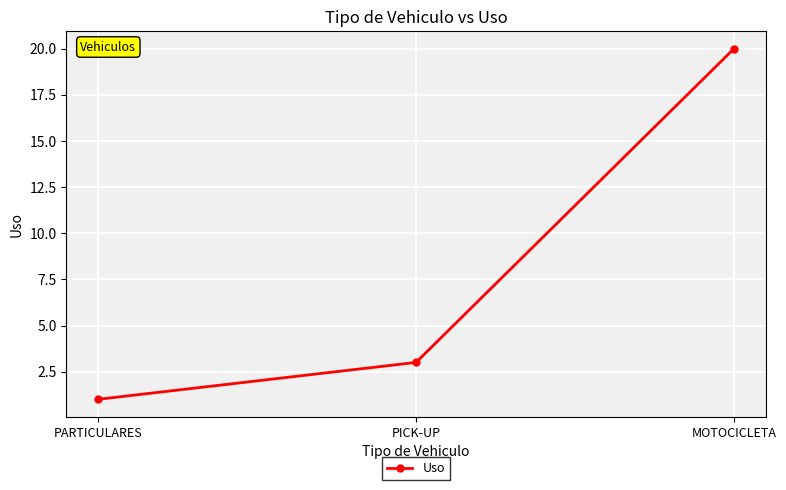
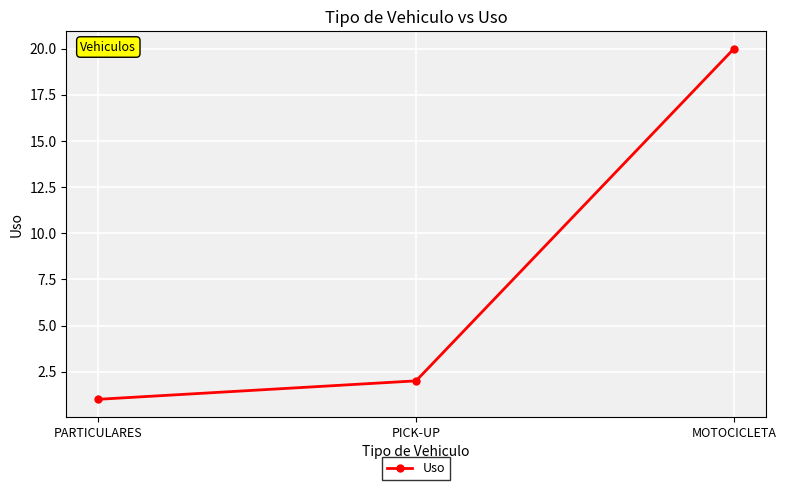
  {
    "PARTICULARES": 1,
-   "PICK-UP": 3,
+   "PICK-UP": 2,
    "MOTOCICLETA": 20
  }
